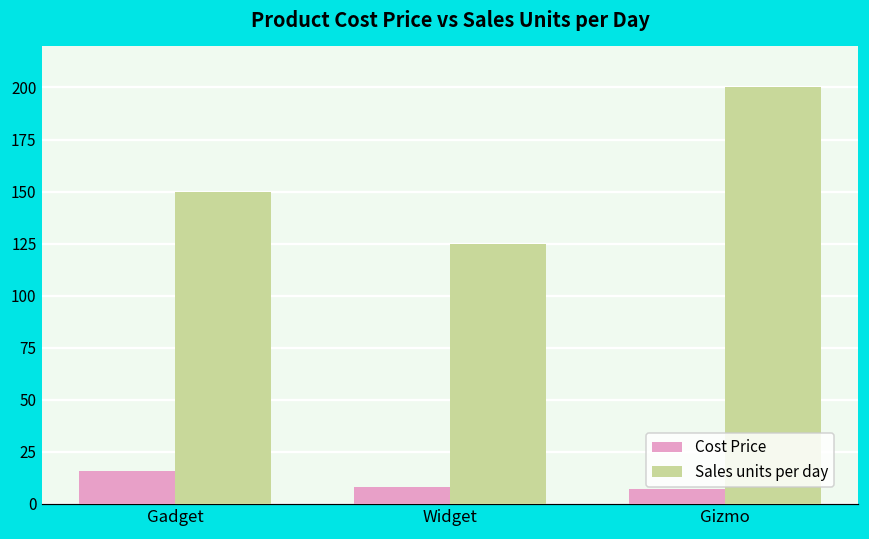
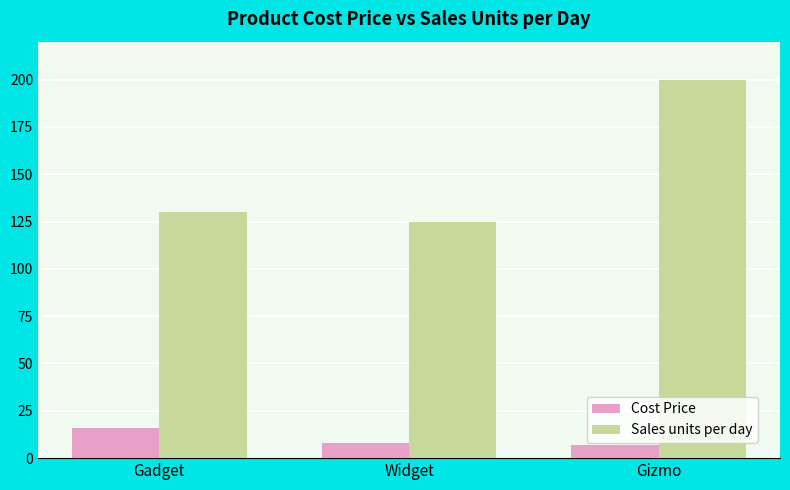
  {
    "Cost Price": {
      "Gadget": 16,
      "Widget": 8,
      "Gizmo": 7
    },
    "Sales units per day": {
-     "Gadget": 150,
+     "Gadget": 130,
      "Widget": 125,
      "Gizmo": 200
    }
  }
